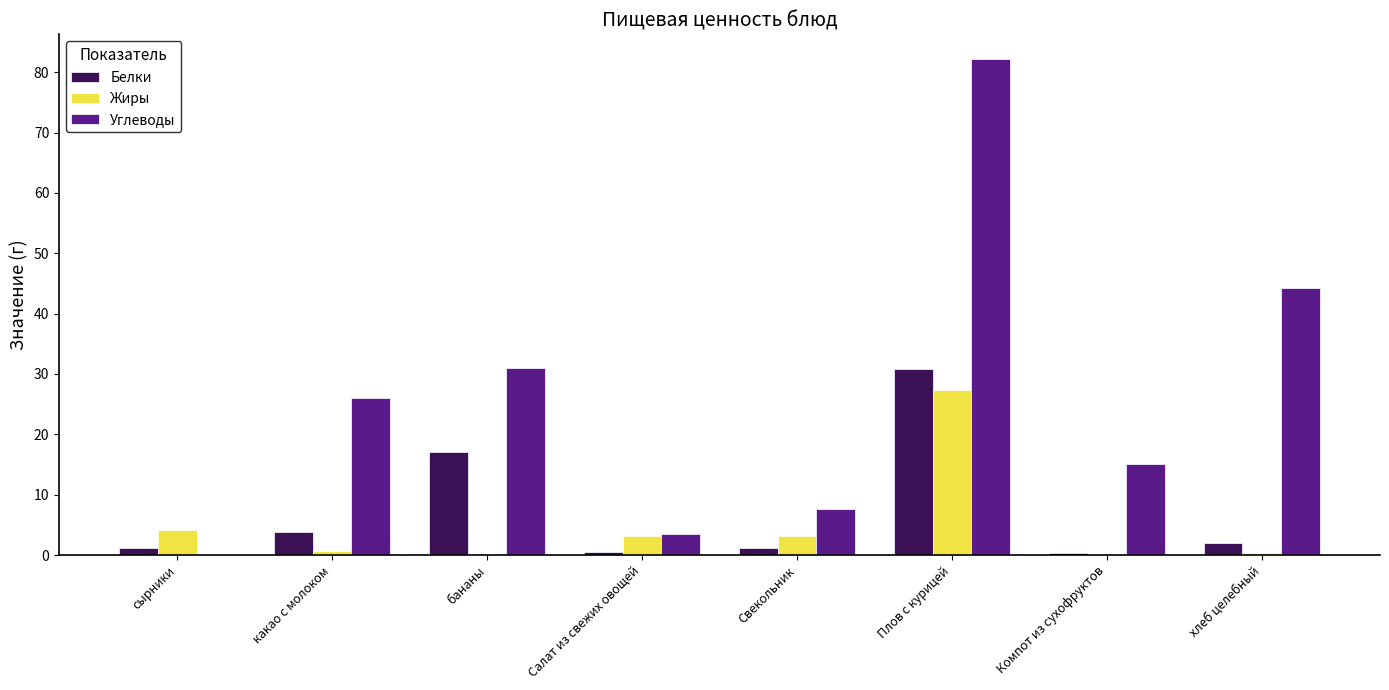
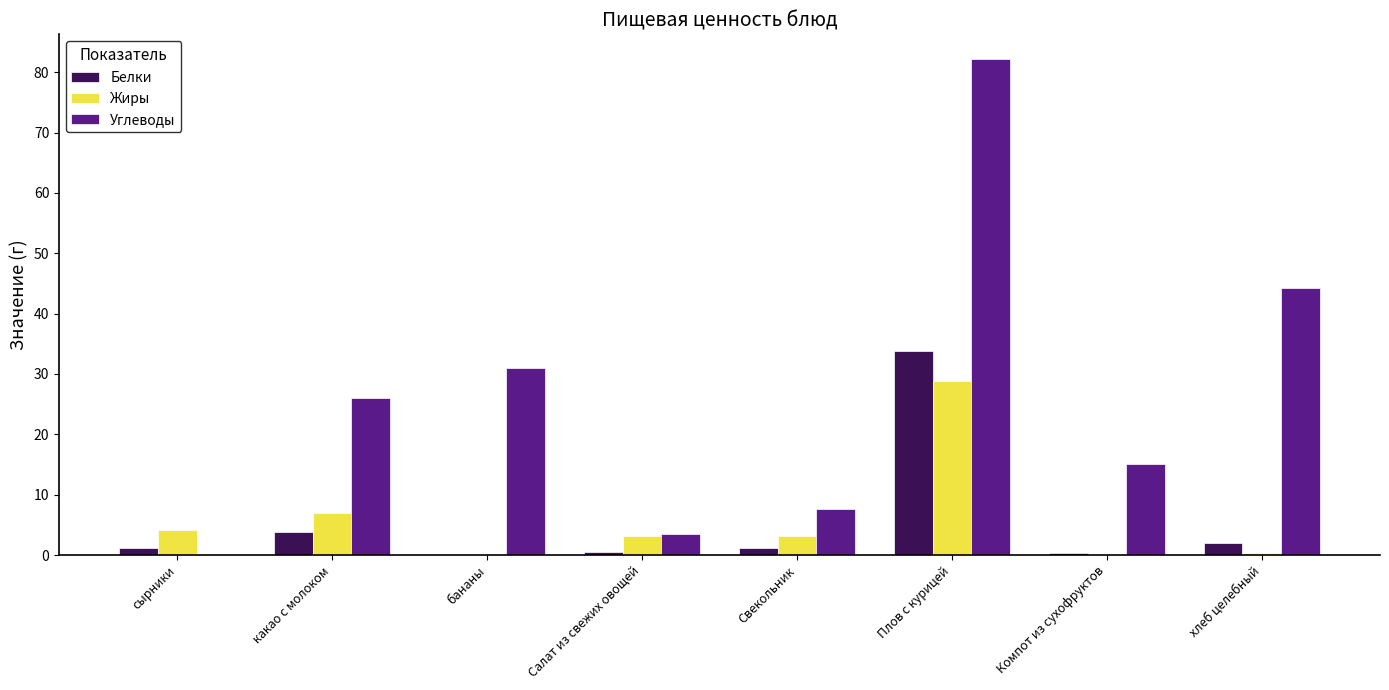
  {
    "Белки": {
      "сырники": 1,
      "какао с молоком": 4,
-     "бананы": 17,
+     "бананы": 0,
      "Салат из свежих овощей": 1,
      "Свекольник": 1,
-     "Плов с курицей": 31,
+     "Плов с курицей": 34,
      "хлеб целебный": 2
    },
    "Жиры": {
      "сырники": 4,
-     "какао с молоком": 1,
+     "какао с молоком": 7,
      "бананы": 0,
      "Салат из свежих овощей": 3,
      "Свекольник": 3,
-     "Плов с курицей": 27,
+     "Плов с курицей": 29,
      "Компот из сухофруктов": 0
    },
    "Углеводы": {
      "сырники": 0,
      "какао с молоком": 26,
      "бананы": 31,
      "Салат из свежих овощей": 3,
      "Свекольник": 8,
      "Плов с курицей": 82,
      "Компот из сухофруктов": 15,
      "хлеб целебный": 44
    }
  }
